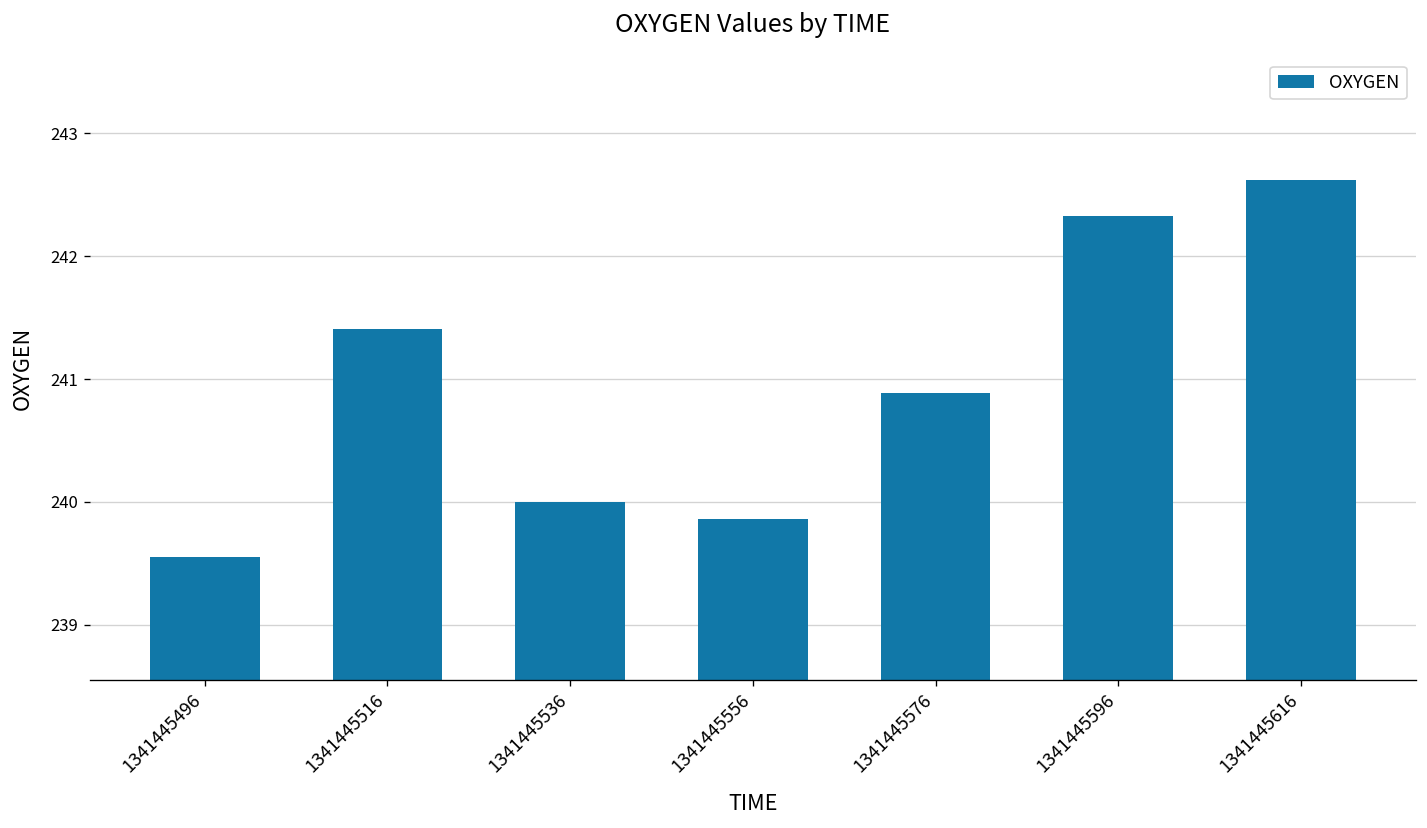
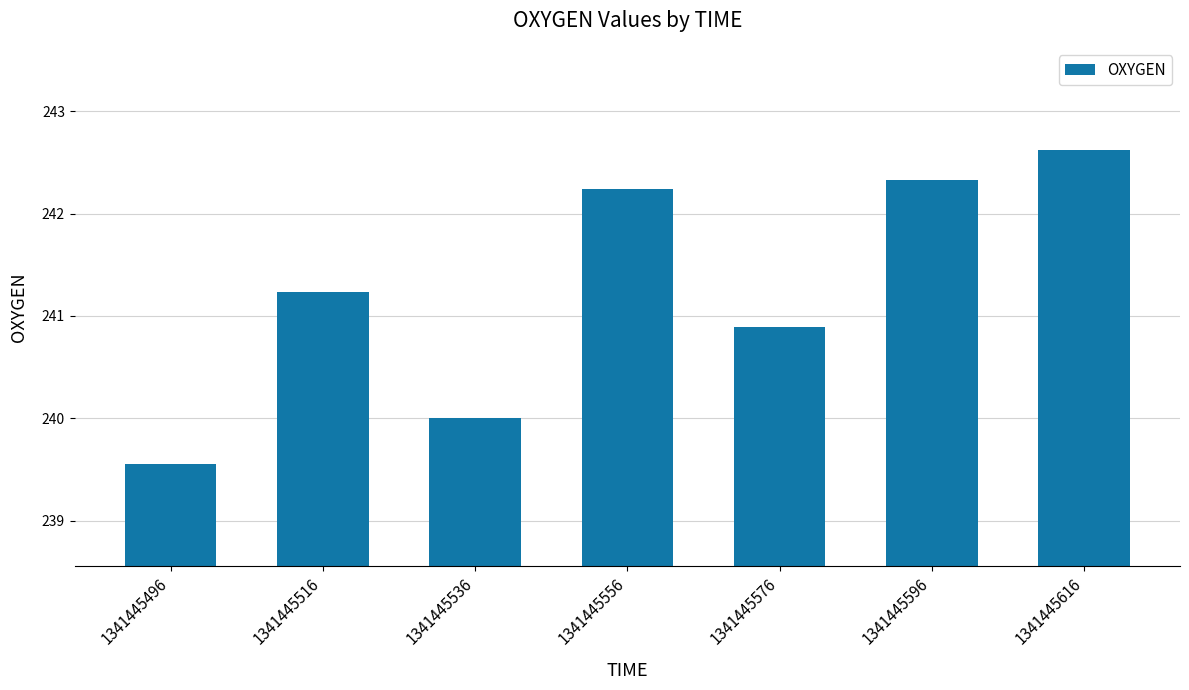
  {
    "1341445496": 239.55,
-   "1341445516": 241.41,
+   "1341445516": 241.23,
    "1341445536": 240.00,
-   "1341445556": 239.86,
+   "1341445556": 242.24,
    "1341445576": 240.89,
    "1341445596": 242.33,
    "1341445616": 242.62
  }
